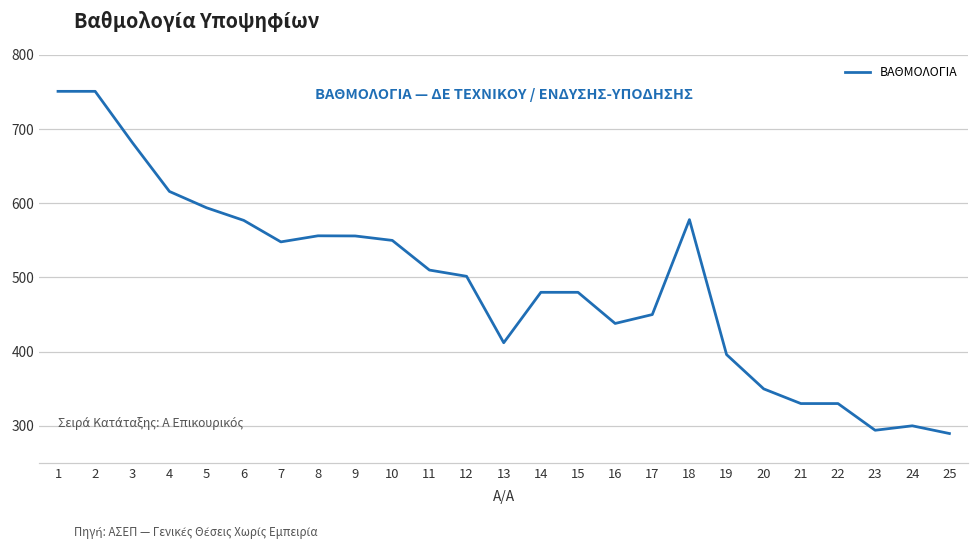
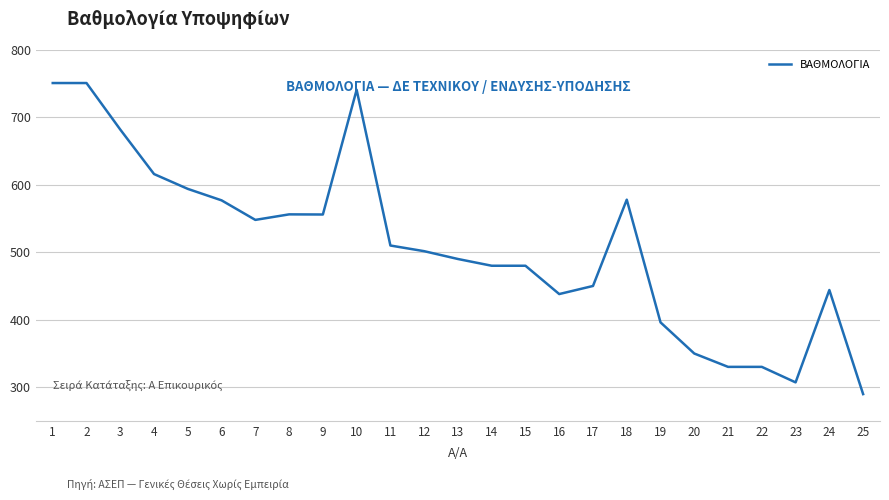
  {
    "1": 750,
    "2": 750,
    "3": 680,
    "4": 620,
    "5": 590,
    "6": 580,
    "7": 550,
    "8": 560,
    "9": 560,
-   "10": 550,
+   "10": 740,
    "11": 510,
    "12": 500,
-   "13": 410,
+   "13": 490,
    "14": 480,
    "15": 480,
    "16": 440,
    "17": 450,
    "18": 580,
    "19": 400,
    "20": 350,
    "21": 330,
    "22": 330,
-   "23": 290,
-   "24": 300,
+   "23": 310,
+   "24": 440,
    "25": 290
  }
